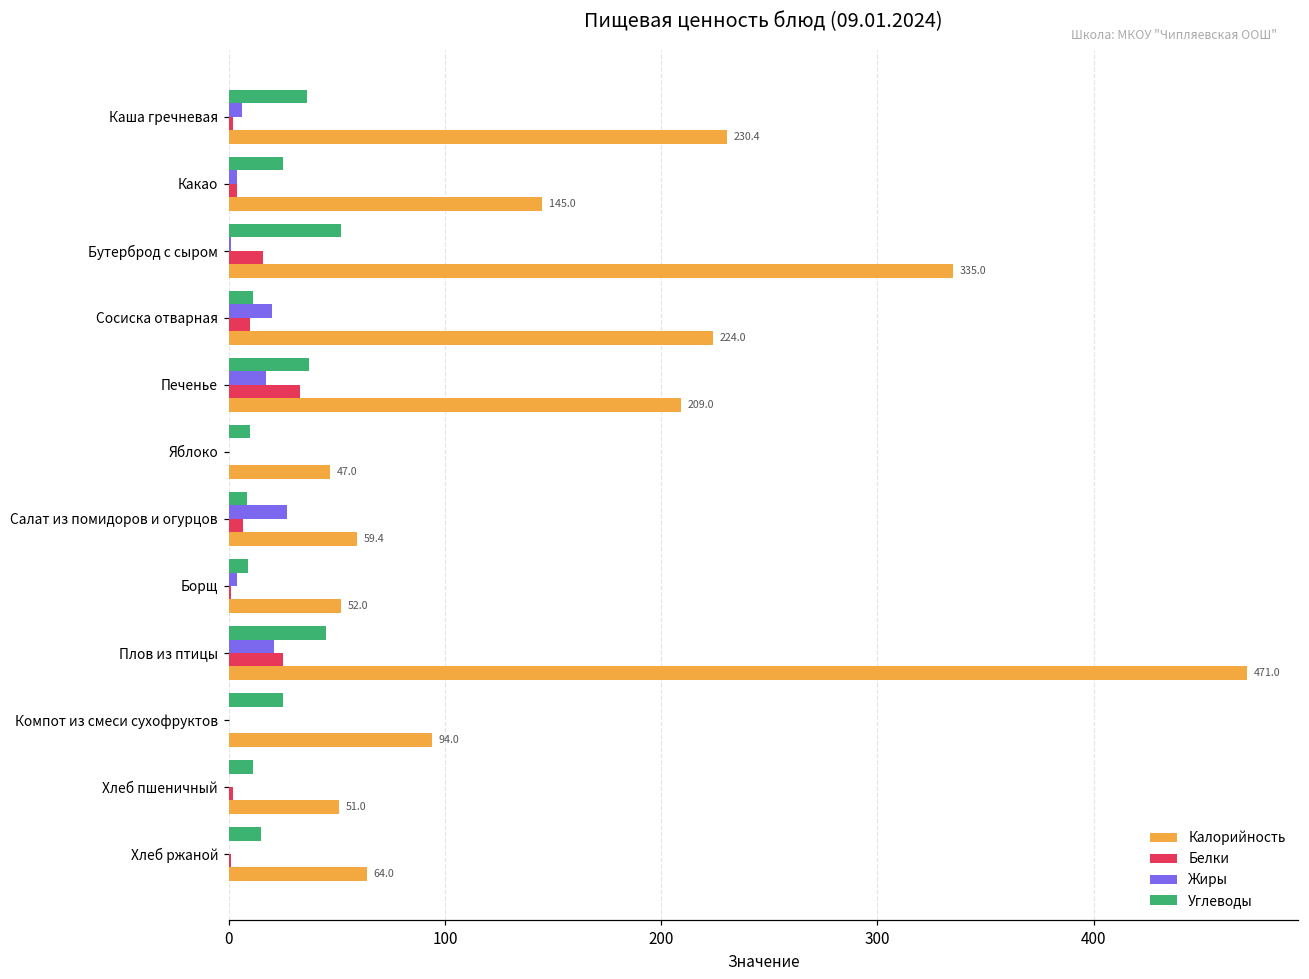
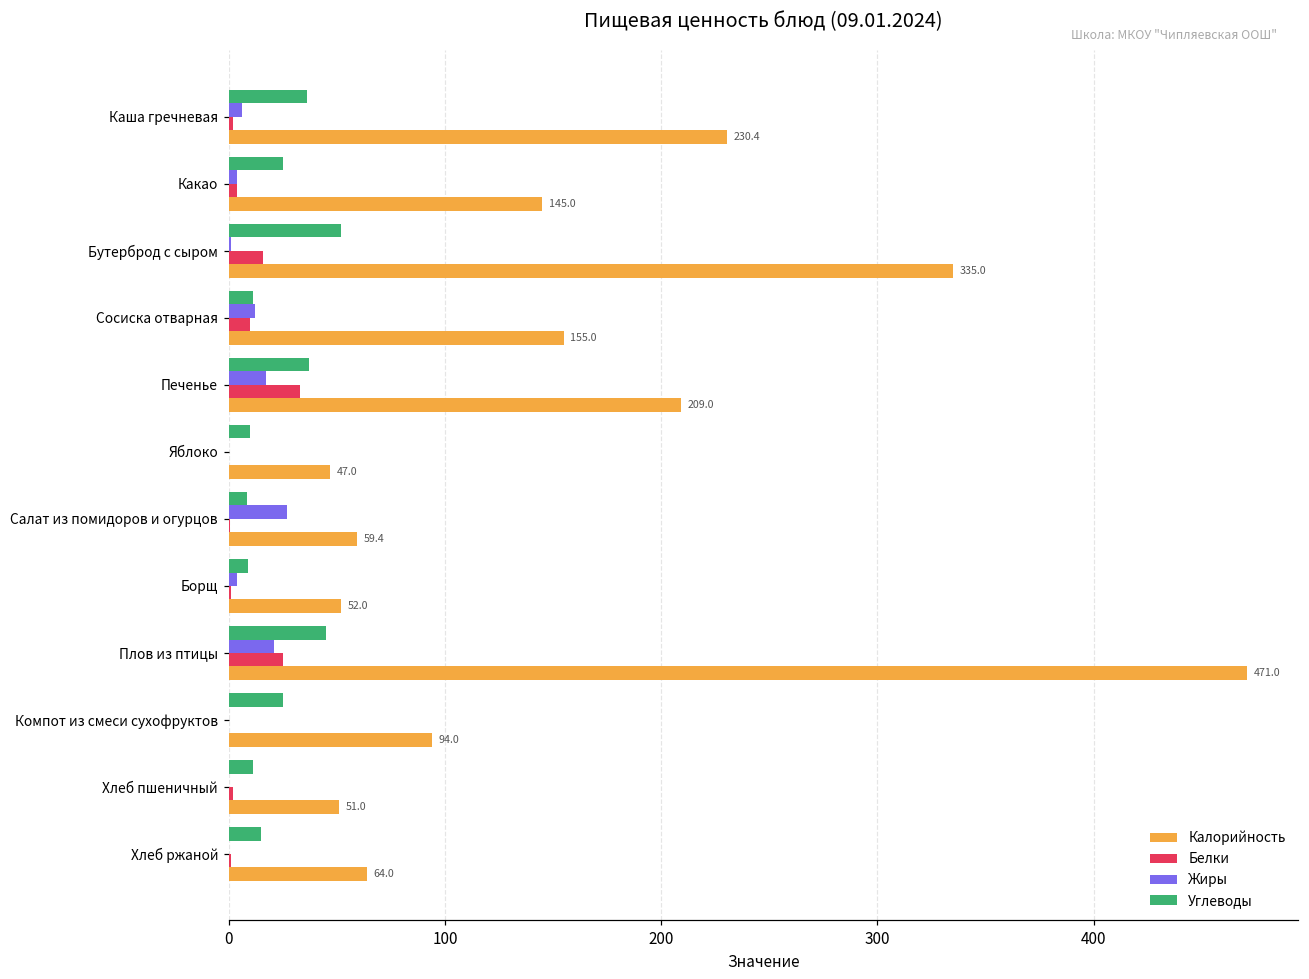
  {
    "Калорийность": {
      "Каша гречневая": 230.4,
      "Какао": 145.0,
      "Бутерброд с сыром": 335.0,
-     "Сосиска отварная": 224.0,
+     "Сосиска отварная": 155.0,
      "Печенье": 209.0,
      "Яблоко": 47.0,
      "Салат из помидоров и огурцов": 59.4,
      "Борщ": 52.0,
      "Плов из птицы": 471.0,
      "Компот из смеси сухофруктов": 94.0,
      "Хлеб пшеничный": 51.0,
      "Хлеб ржаной": 64.0
    },
    "Белки": {
      "Каша гречневая": 2,
      "Какао": 4,
      "Бутерброд с сыром": 16,
      "Сосиска отварная": 10,
      "Печенье": 33,
      "Яблоко": 0,
-     "Салат из помидоров и огурцов": 7,
+     "Салат из помидоров и огурцов": 1,
      "Плов из птицы": 25,
      "Компот из смеси сухофруктов": 0,
      "Хлеб пшеничный": 2
    },
    "Жиры": {
      "Каша гречневая": 6,
      "Какао": 4,
-     "Сосиска отварная": 20,
+     "Сосиска отварная": 12,
      "Печенье": 17,
      "Яблоко": 0,
      "Салат из помидоров и огурцов": 27,
      "Борщ": 4,
      "Плов из птицы": 21,
      "Компот из смеси сухофруктов": 0,
      "Хлеб пшеничный": 0,
      "Хлеб ржаной": 0
    },
    "Углеводы": {
      "Каша гречневая": 36,
      "Какао": 25,
      "Бутерброд с сыром": 52,
      "Сосиска отварная": 11,
      "Печенье": 37,
      "Яблоко": 10,
      "Салат из помидоров и огурцов": 8,
      "Борщ": 9,
      "Плов из птицы": 45,
      "Компот из смеси сухофруктов": 25,
      "Хлеб пшеничный": 11,
      "Хлеб ржаной": 15
    }
  }
